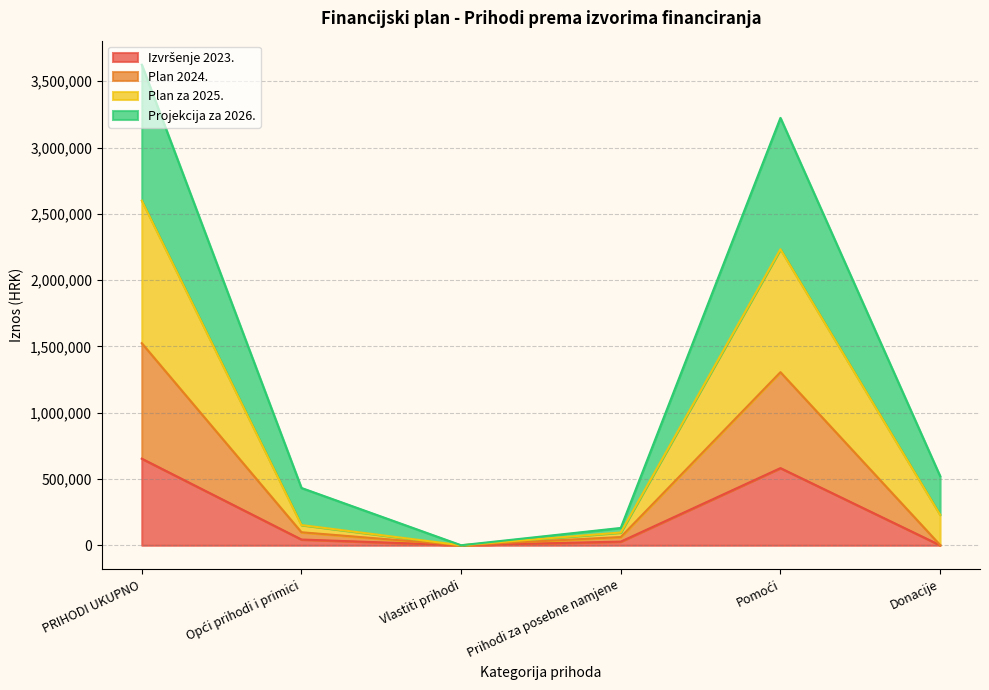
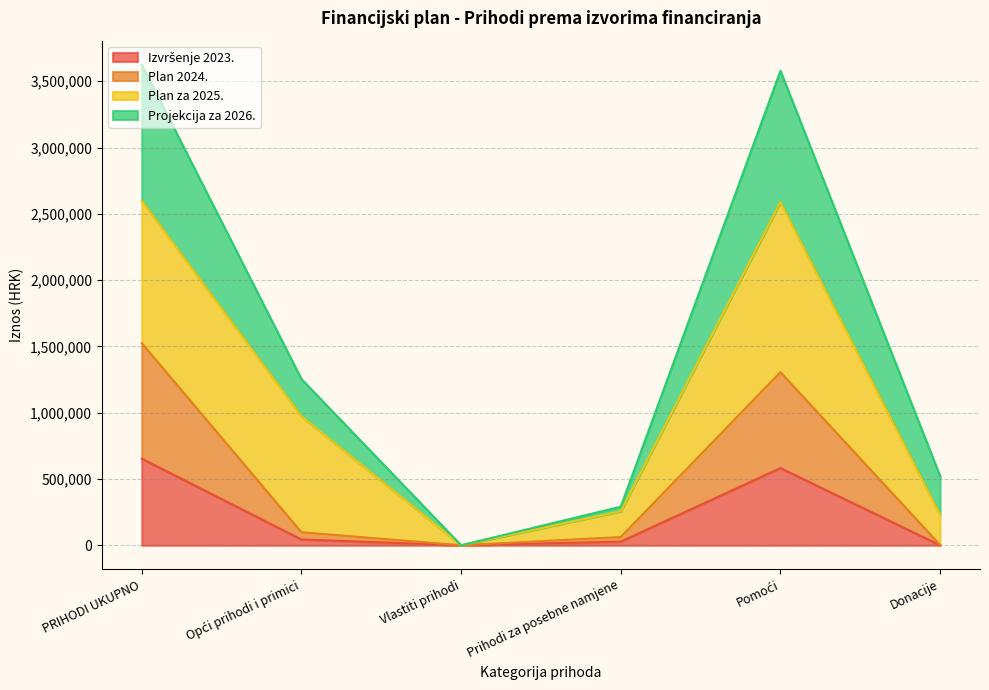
  {
    "Plan za 2025.": {
      "PRIHODI UKUPNO": "1,080,000",
-     "Opći prihodi i primici": "50,000",
-     "Prihodi za posebne namjene": "30,000",
-     "Pomoći": "930,000",
+     "Opći prihodi i primici": "880,000",
+     "Prihodi za posebne namjene": "190,000",
+     "Pomoći": "1,280,000",
      "Donacije": "230,000"
    },
    "Projekcija za 2026.": {
      "Opći prihodi i primici": "280,000",
      "Prihodi za posebne namjene": "30,000",
      "Pomoći": "990,000",
      "Donacije": "290,000"
    }
  }
